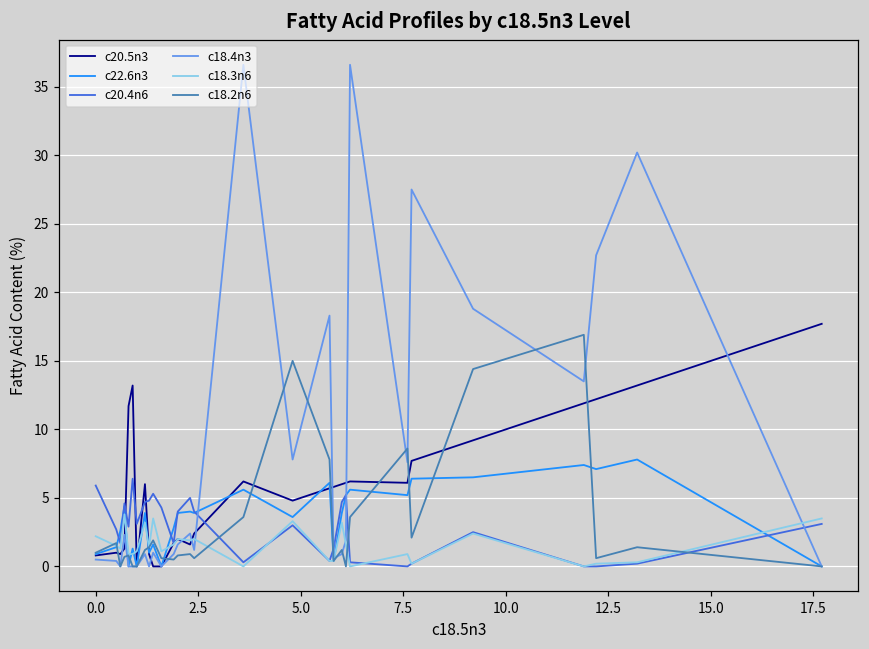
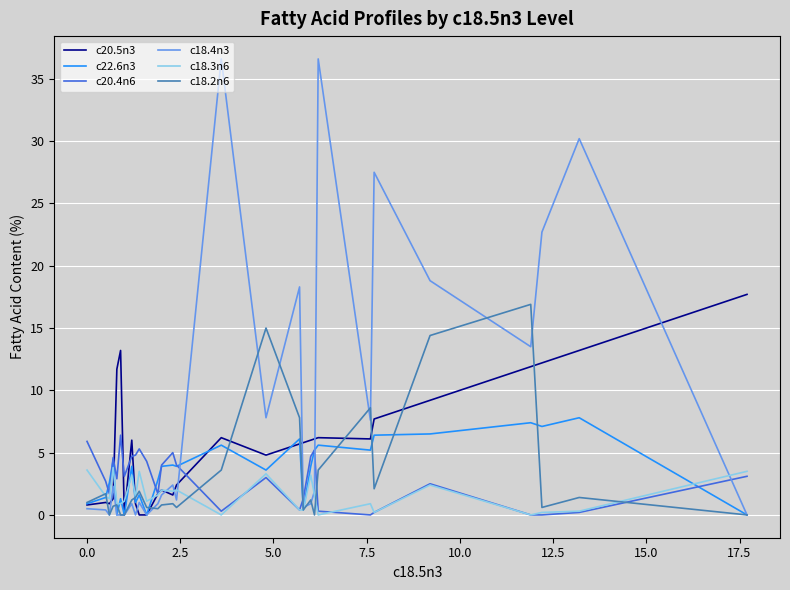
  {
    "c18.3n6": {
-     "0.0": 2.2
+     "0.0": 3.6
    }
  }
